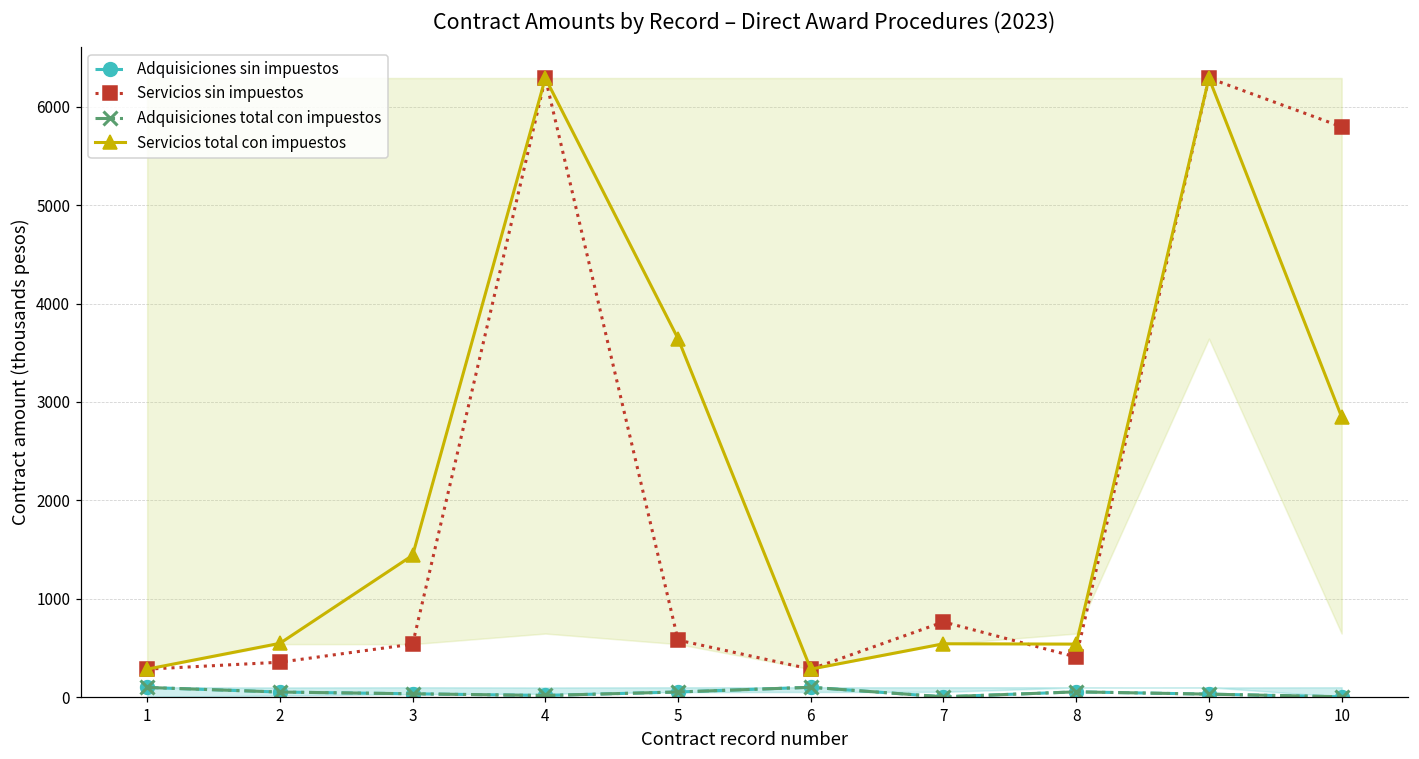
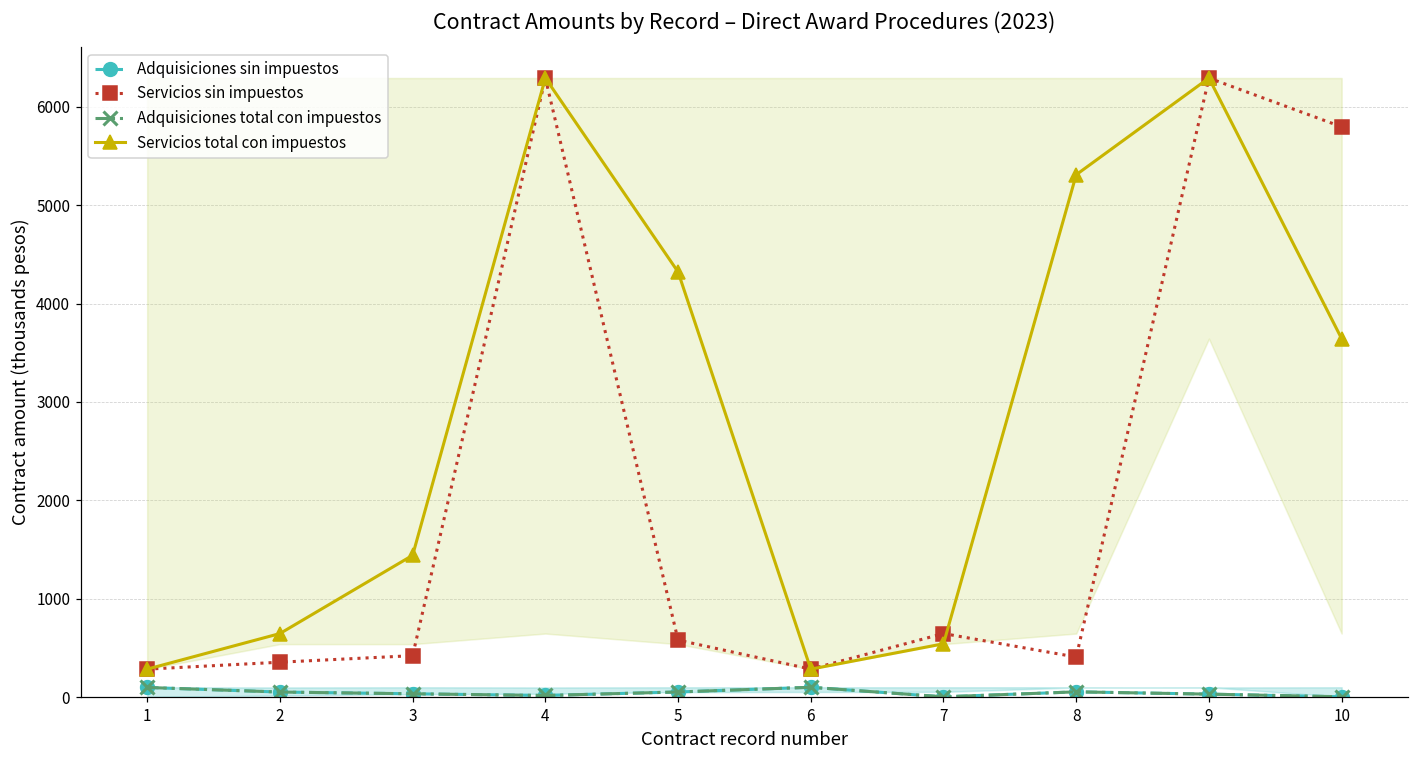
  {
    "Adquisiciones total con impuestos": {
      "2": 100,
      "3": 0,
      "4": 0,
      "5": 100,
      "7": 0,
      "8": 100,
      "9": 0,
      "10": 0
    },
    "Servicios sin impuestos": {
      "2": 400,
-     "3": 500,
+     "3": 400,
      "5": 600,
-     "7": 800,
+     "7": 600,
      "8": 400,
      "10": 5800
    },
    "Servicios total con impuestos": {
-     "2": 500,
+     "2": 600,
      "3": 1400,
-     "5": 3600,
+     "5": 4300,
      "7": 500,
-     "8": 500,
-     "10": 2800
+     "8": 5300,
+     "10": 3600
    }
  }
